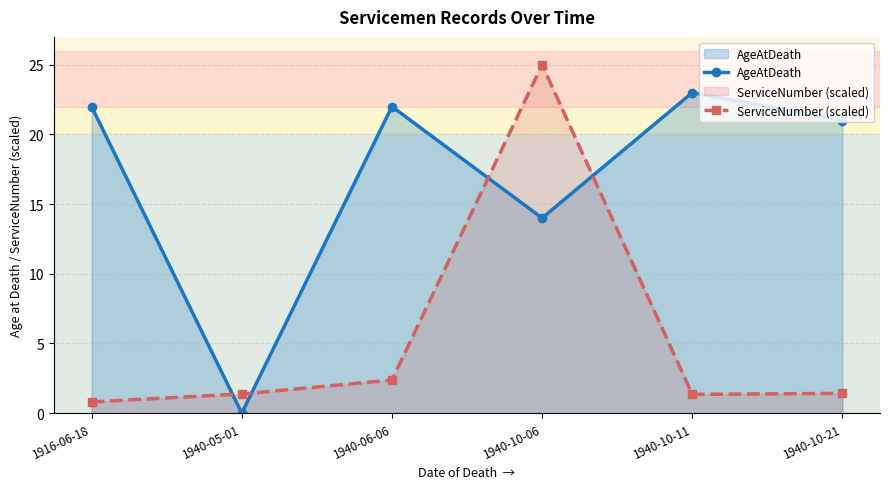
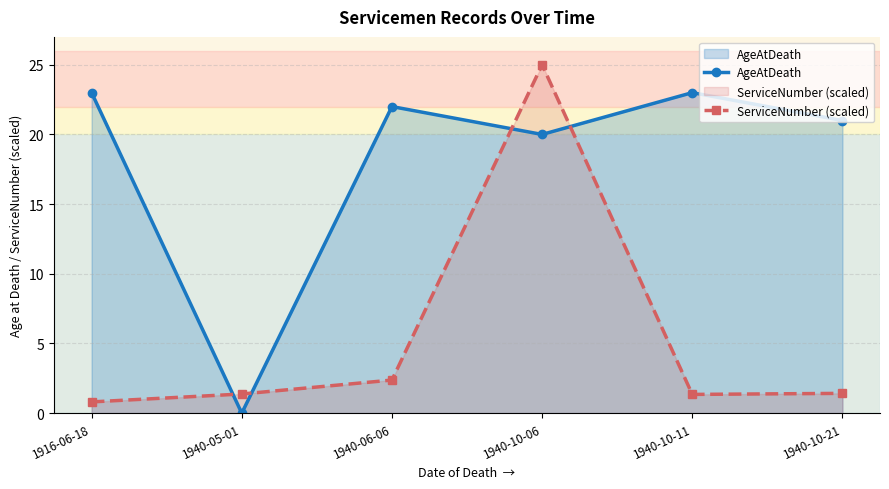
  {
    "AgeAtDeath": {
-     "1916-06-18": 22,
+     "1916-06-18": 23,
      "1940-05-01": 0,
      "1940-06-06": 22,
-     "1940-10-06": 14,
+     "1940-10-06": 20,
      "1940-10-11": 23
    },
    "ServiceNumber (scaled)": {
      "1916-06-18": 0.8,
      "1940-05-01": 1.4,
      "1940-06-06": 2.4,
      "1940-10-06": 25,
      "1940-10-11": 1.3,
      "1940-10-21": 1.4
    }
  }
